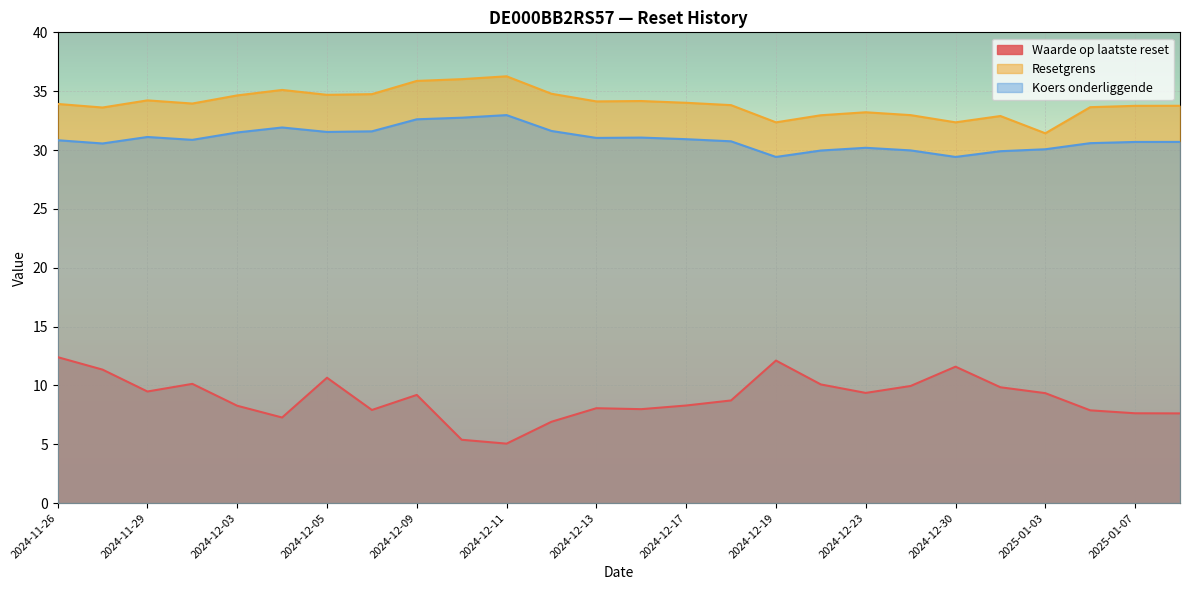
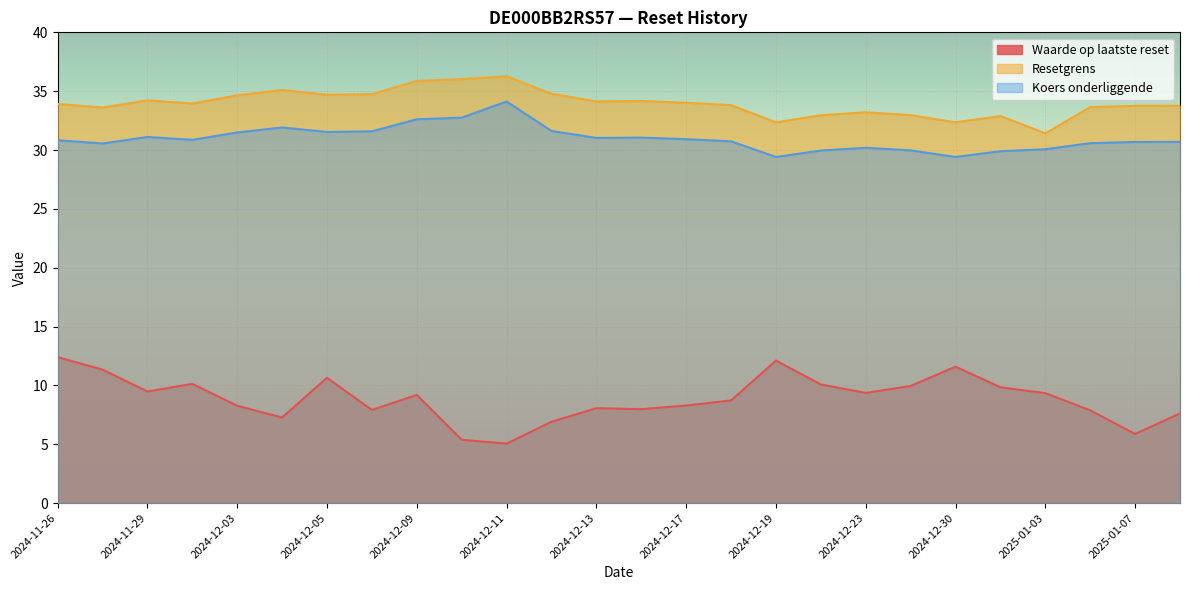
  {
    "Waarde op laatste reset": {
      "2024-11-26": 12.4,
      "2024-11-29": 9.5,
      "2024-12-03": 8.3,
      "2024-12-05": 10.7,
      "2024-12-09": 9.2,
      "2024-12-11": 5.1,
      "2024-12-13": 8.1,
      "2024-12-17": 8.3,
      "2024-12-19": 12.1,
      "2024-12-23": 9.4,
      "2024-12-30": 11.6,
      "2025-01-03": 9.3,
-     "2025-01-07": 7.6
+     "2025-01-07": 5.9
    },
    "Resetgrens": {
      "2024-11-26": 33.9,
      "2024-11-29": 34.2,
      "2024-12-03": 34.6,
      "2024-12-05": 34.7,
      "2024-12-09": 35.9,
      "2024-12-11": 36.3,
      "2024-12-13": 34.1,
      "2024-12-17": 34.0,
      "2024-12-19": 32.4,
      "2024-12-23": 33.2,
      "2024-12-30": 32.4,
      "2025-01-03": 31.4,
      "2025-01-07": 33.8
    },
    "Koers onderliggende": {
      "2024-11-26": 30.8,
      "2024-11-29": 31.1,
      "2024-12-03": 31.5,
      "2024-12-05": 31.5,
      "2024-12-09": 32.6,
-     "2024-12-11": 33.0,
+     "2024-12-11": 34.1,
      "2024-12-13": 31.0,
      "2024-12-17": 30.9,
      "2024-12-19": 29.4,
      "2024-12-23": 30.2,
      "2024-12-30": 29.4,
      "2025-01-03": 30.1,
      "2025-01-07": 30.7
    }
  }
